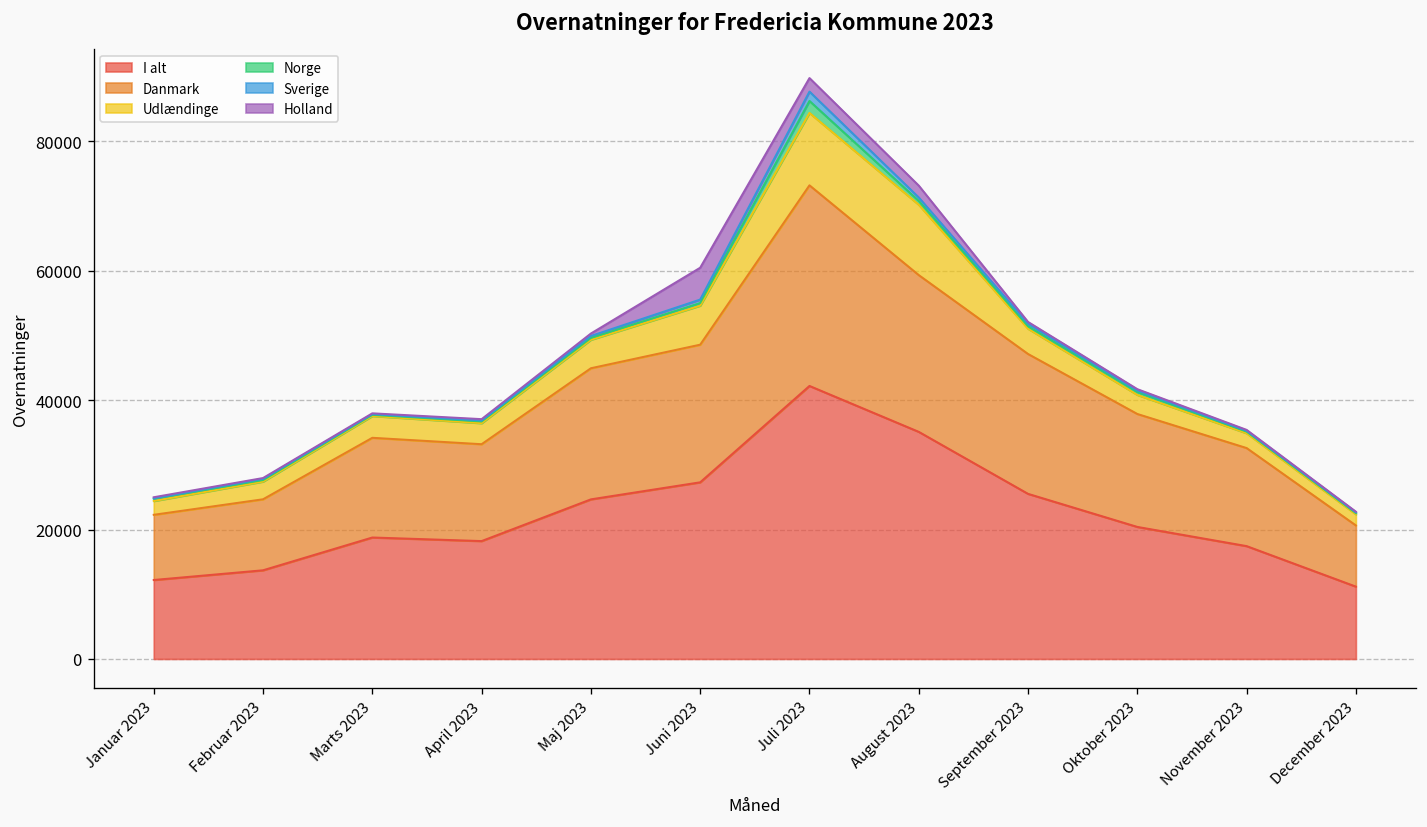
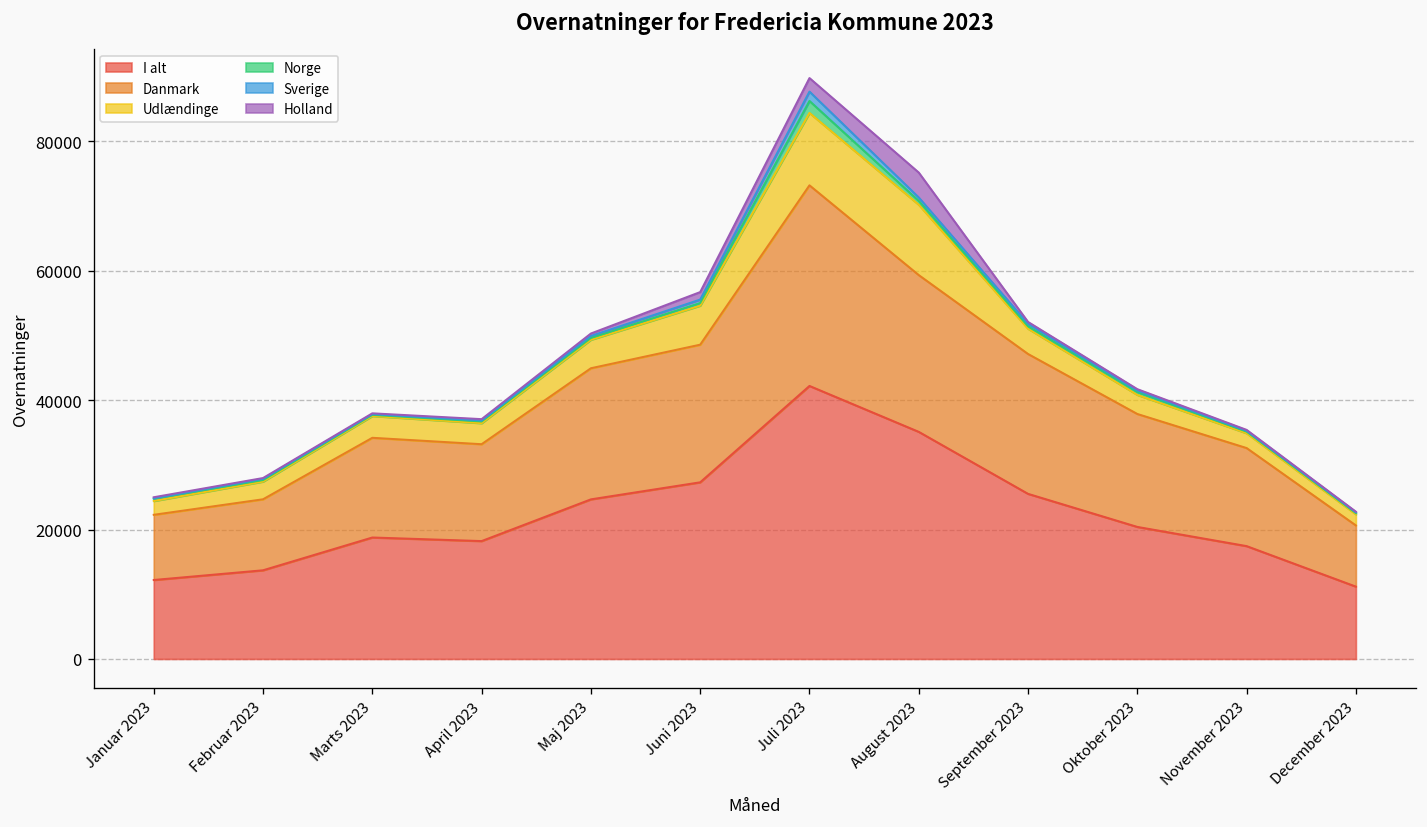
  {
    "Udlændinge": {
      "Juli 2023": 11000,
      "August 2023": 11000
    },
    "Norge": {
      "Juli 2023": 2000,
      "August 2023": 1000
    },
    "Sverige": {
      "Juni 2023": 1000,
      "Juli 2023": 1000,
      "August 2023": 1000
    },
    "Holland": {
-     "Juni 2023": 5000,
+     "Juni 2023": 1000,
      "Juli 2023": 2000,
-     "August 2023": 2000
+     "August 2023": 4000
    }
  }
